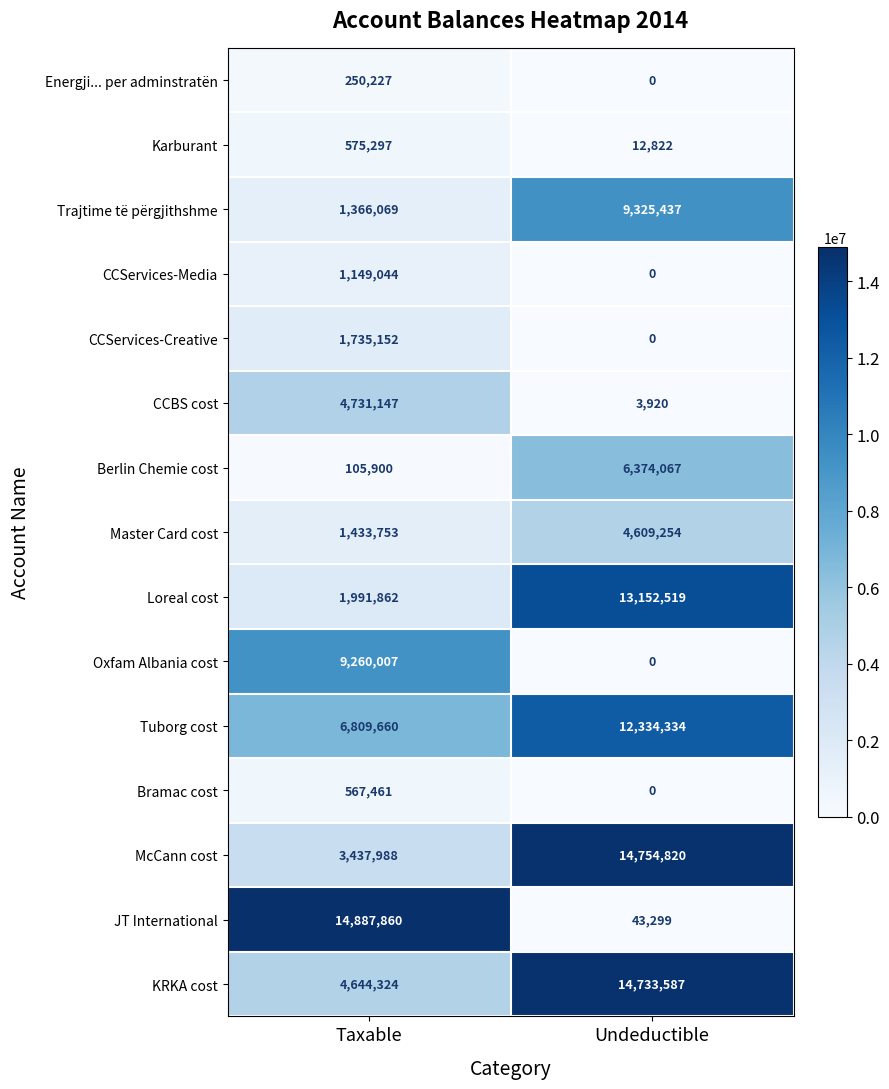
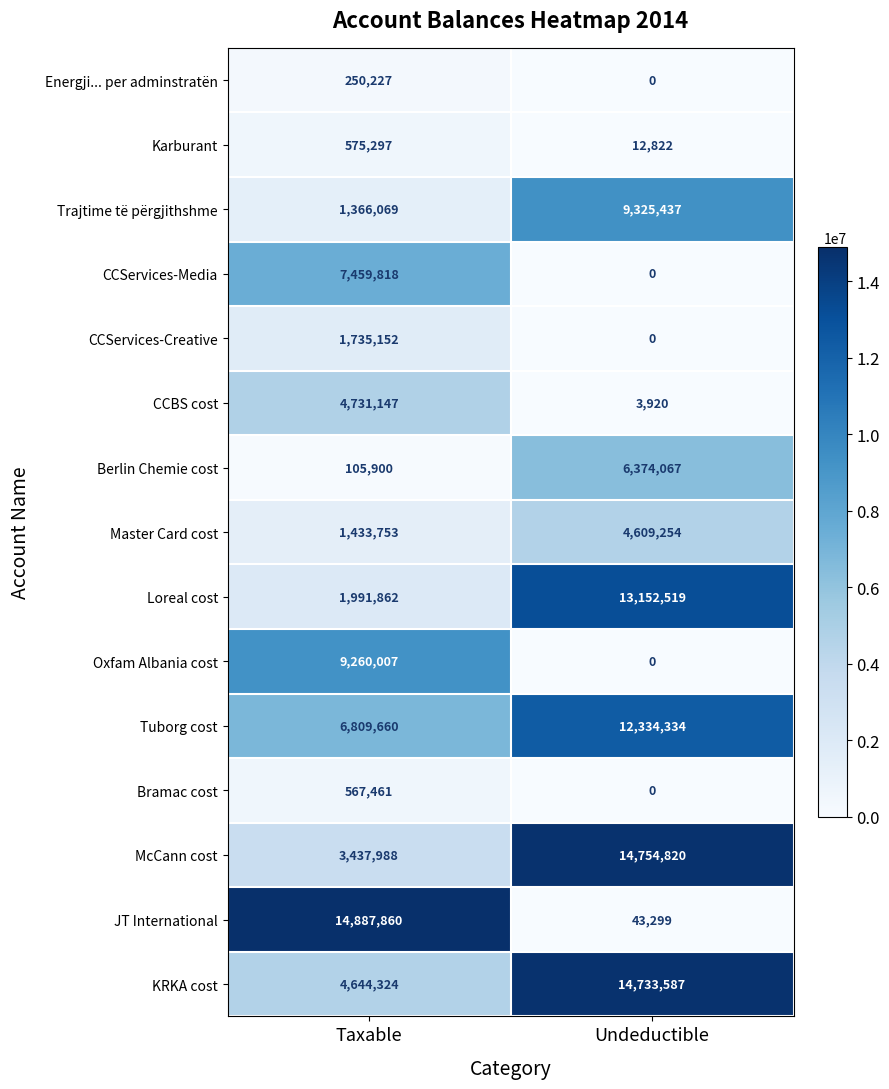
  {
    "Energji... per adminstratën": {
      "Taxable": "250,227",
      "Undeductible": "0"
    },
    "Karburant": {
      "Taxable": "575,297",
      "Undeductible": "12,822"
    },
    "Trajtime të përgjithshme": {
      "Taxable": "1,366,069",
      "Undeductible": "9,325,437"
    },
    "CCServices-Media": {
-     "Taxable": "1,149,044",
+     "Taxable": "7,459,818",
      "Undeductible": "0"
    },
    "CCServices-Creative": {
      "Taxable": "1,735,152",
      "Undeductible": "0"
    },
    "CCBS cost": {
      "Taxable": "4,731,147",
      "Undeductible": "3,920"
    },
    "Berlin Chemie cost": {
      "Taxable": "105,900",
      "Undeductible": "6,374,067"
    },
    "Master Card cost": {
      "Taxable": "1,433,753",
      "Undeductible": "4,609,254"
    },
    "Loreal cost": {
      "Taxable": "1,991,862",
      "Undeductible": "13,152,519"
    },
    "Oxfam Albania cost": {
      "Taxable": "9,260,007",
      "Undeductible": "0"
    },
    "Tuborg cost": {
      "Taxable": "6,809,660",
      "Undeductible": "12,334,334"
    },
    "Bramac cost": {
      "Taxable": "567,461",
      "Undeductible": "0"
    },
    "McCann cost": {
      "Taxable": "3,437,988",
      "Undeductible": "14,754,820"
    },
    "JT International": {
      "Taxable": "14,887,860",
      "Undeductible": "43,299"
    },
    "KRKA cost": {
      "Taxable": "4,644,324",
      "Undeductible": "14,733,587"
    }
  }
